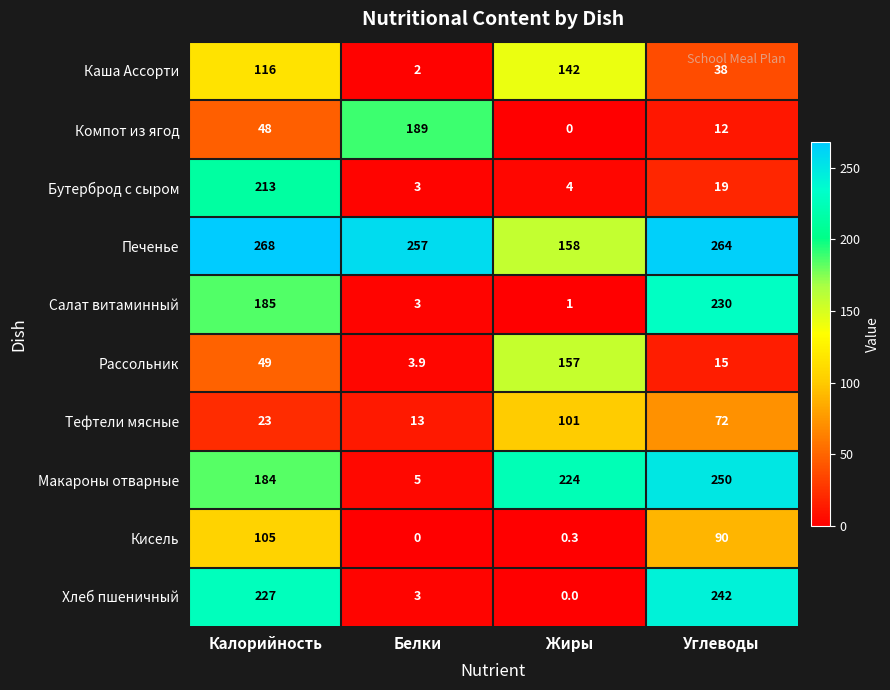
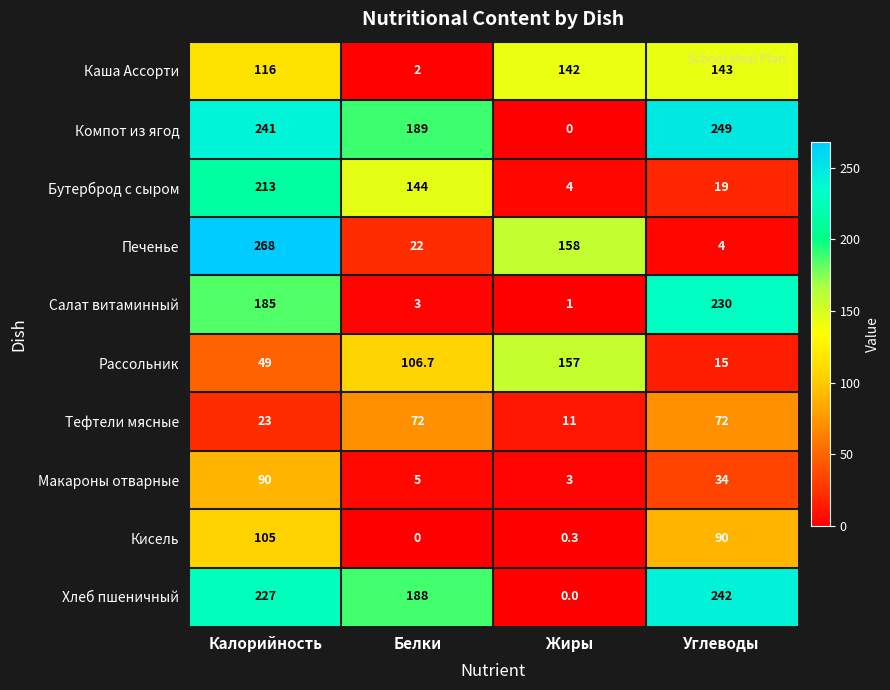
  {
    "Каша Ассорти": {
      "Калорийность": 116,
      "Белки": 2,
      "Жиры": 142,
-     "Углеводы": 38
+     "Углеводы": 143
    },
    "Компот из ягод": {
-     "Калорийность": 48,
+     "Калорийность": 241,
      "Белки": 189,
      "Жиры": 0,
-     "Углеводы": 12
+     "Углеводы": 249
    },
    "Бутерброд с сыром": {
      "Калорийность": 213,
-     "Белки": 3,
+     "Белки": 144,
      "Жиры": 4,
      "Углеводы": 19
    },
    "Печенье": {
      "Калорийность": 268,
-     "Белки": 257,
+     "Белки": 22,
      "Жиры": 158,
-     "Углеводы": 264
+     "Углеводы": 4
    },
    "Салат витаминный": {
      "Калорийность": 185,
      "Белки": 3,
      "Жиры": 1,
      "Углеводы": 230
    },
    "Рассольник": {
      "Калорийность": 49,
-     "Белки": 3.9,
+     "Белки": 106.7,
      "Жиры": 157,
      "Углеводы": 15
    },
    "Тефтели мясные": {
      "Калорийность": 23,
-     "Белки": 13,
-     "Жиры": 101,
+     "Белки": 72,
+     "Жиры": 11,
      "Углеводы": 72
    },
    "Макароны отварные": {
-     "Калорийность": 184,
+     "Калорийность": 90,
      "Белки": 5,
-     "Жиры": 224,
-     "Углеводы": 250
+     "Жиры": 3,
+     "Углеводы": 34
    },
    "Кисель": {
      "Калорийность": 105,
      "Белки": 0,
      "Жиры": 0.3,
      "Углеводы": 90
    },
    "Хлеб пшеничный": {
      "Калорийность": 227,
-     "Белки": 3,
+     "Белки": 188,
      "Жиры": 0.0,
      "Углеводы": 242
    }
  }
